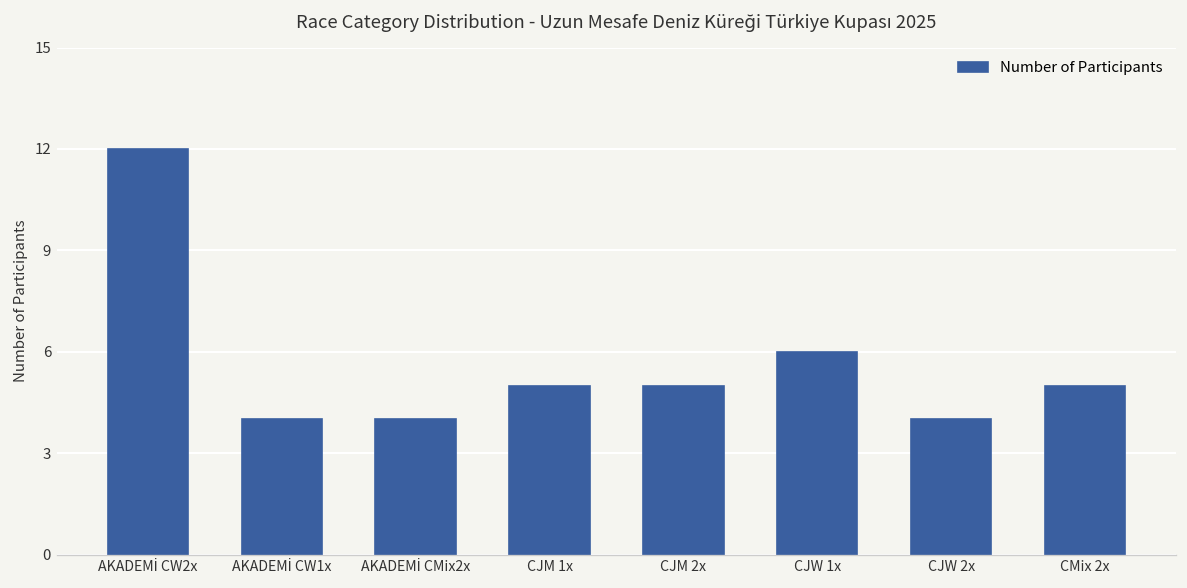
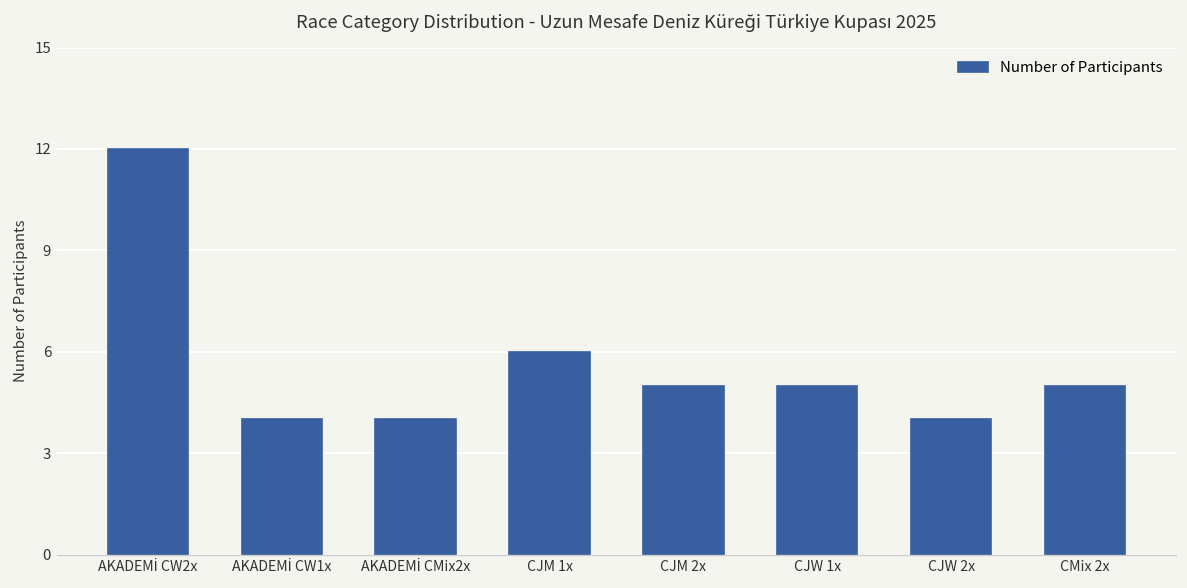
  {
    "AKADEMİ CW2x": 12,
    "AKADEMİ CW1x": 4,
    "AKADEMİ CMix2x": 4,
-   "CJM 1x": 5,
+   "CJM 1x": 6,
    "CJM 2x": 5,
-   "CJW 1x": 6,
+   "CJW 1x": 5,
    "CJW 2x": 4,
    "CMix 2x": 5
  }
